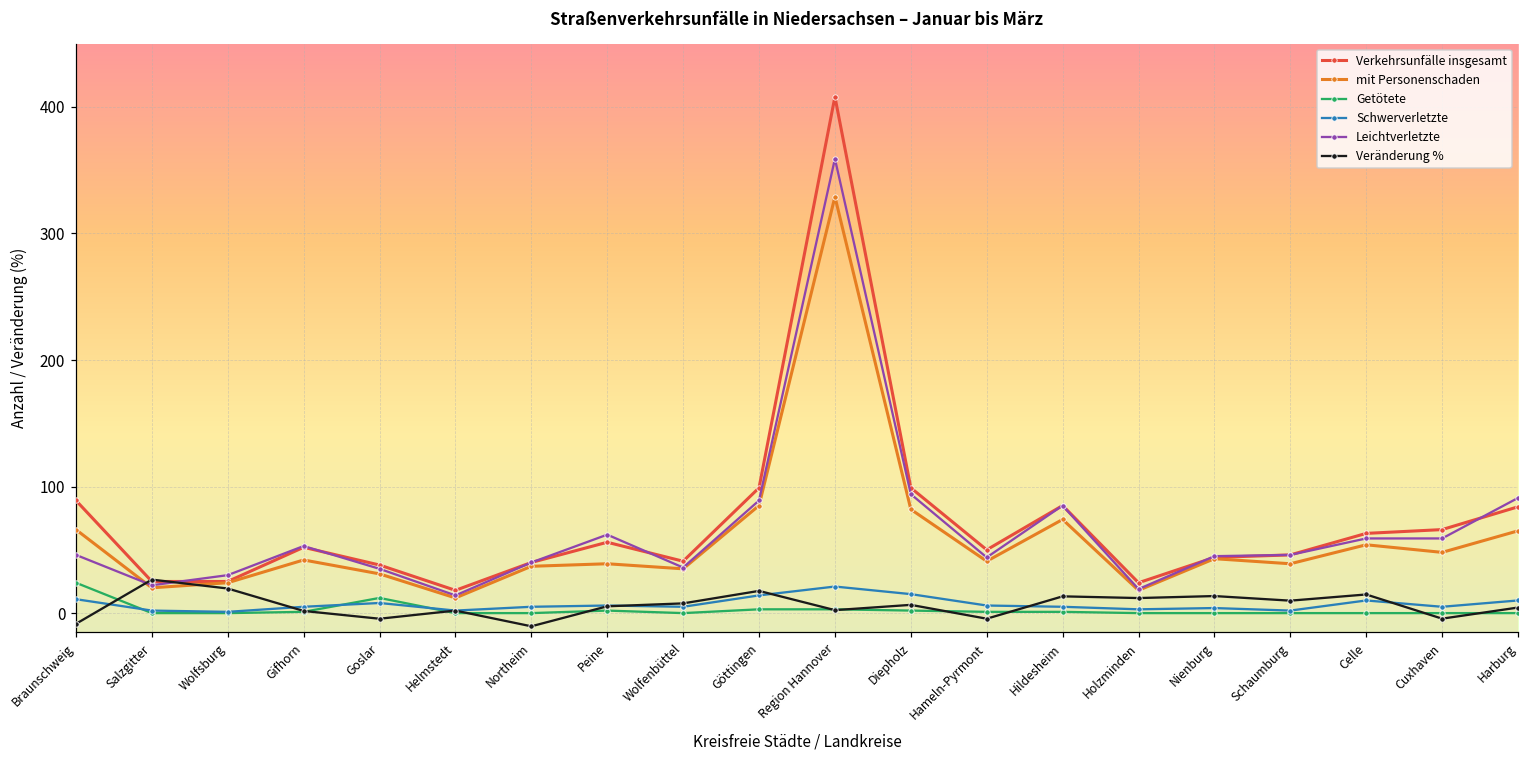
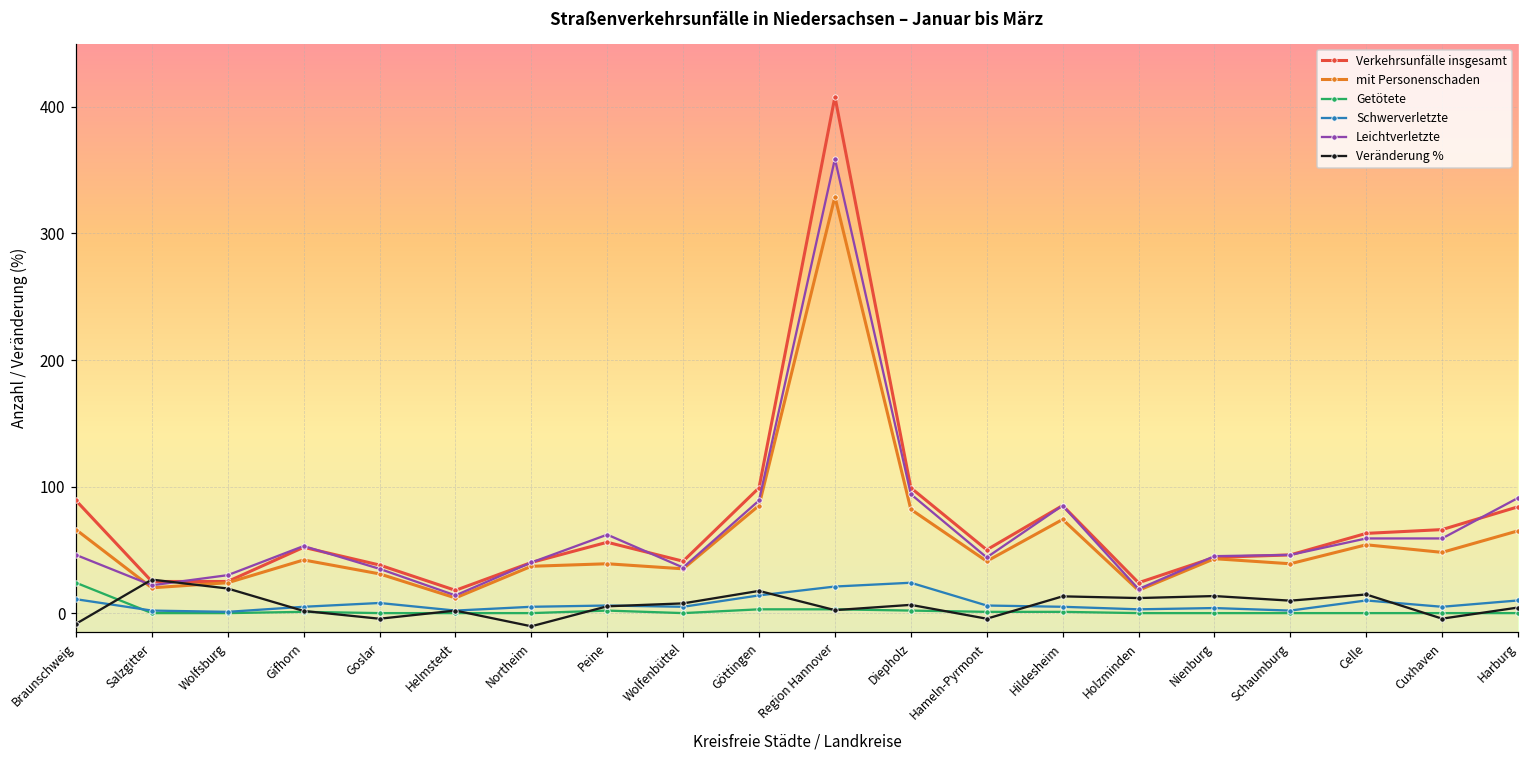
  {
    "Getötete": {
      "Braunschweig": 24,
-     "Goslar": 12,
+     "Goslar": 0,
      "Northeim": 0,
      "Peine": 2,
      "Wolfenbüttel": 0,
      "Göttingen": 3,
      "Diepholz": 2,
      "Hameln-Pyrmont": 1,
      "Hildesheim": 1,
      "Holzminden": 0,
      "Nienburg": 0,
      "Celle": 0,
      "Cuxhaven": 0,
      "Harburg": 0
    },
    "Schwerverletzte": {
      "Braunschweig": 11,
      "Gifhorn": 5,
      "Goslar": 8,
      "Northeim": 5,
      "Wolfenbüttel": 5,
      "Göttingen": 14,
      "Region Hannover": 21,
-     "Diepholz": 15,
+     "Diepholz": 24,
      "Hameln-Pyrmont": 6,
      "Hildesheim": 5,
      "Holzminden": 3,
      "Nienburg": 4,
      "Celle": 10,
      "Cuxhaven": 5,
      "Harburg": 10
    },
    "Leichtverletzte": {
      "Braunschweig": 46,
      "Wolfsburg": 30,
      "Goslar": 35,
      "Peine": 62,
      "Göttingen": 89,
      "Region Hannover": 359,
      "Diepholz": 94,
      "Hameln-Pyrmont": 44,
      "Celle": 59,
      "Cuxhaven": 59,
      "Harburg": 91
    },
    "Veränderung %": {
      "Braunschweig": -8,
      "Wolfsburg": 19,
      "Goslar": -4,
      "Northeim": -10,
      "Wolfenbüttel": 8,
      "Göttingen": 18,
      "Diepholz": 7,
      "Hameln-Pyrmont": -4,
      "Hildesheim": 13,
      "Holzminden": 12,
      "Nienburg": 13,
      "Schaumburg": 10,
      "Celle": 15,
      "Cuxhaven": -4,
      "Harburg": 4
    }
  }
